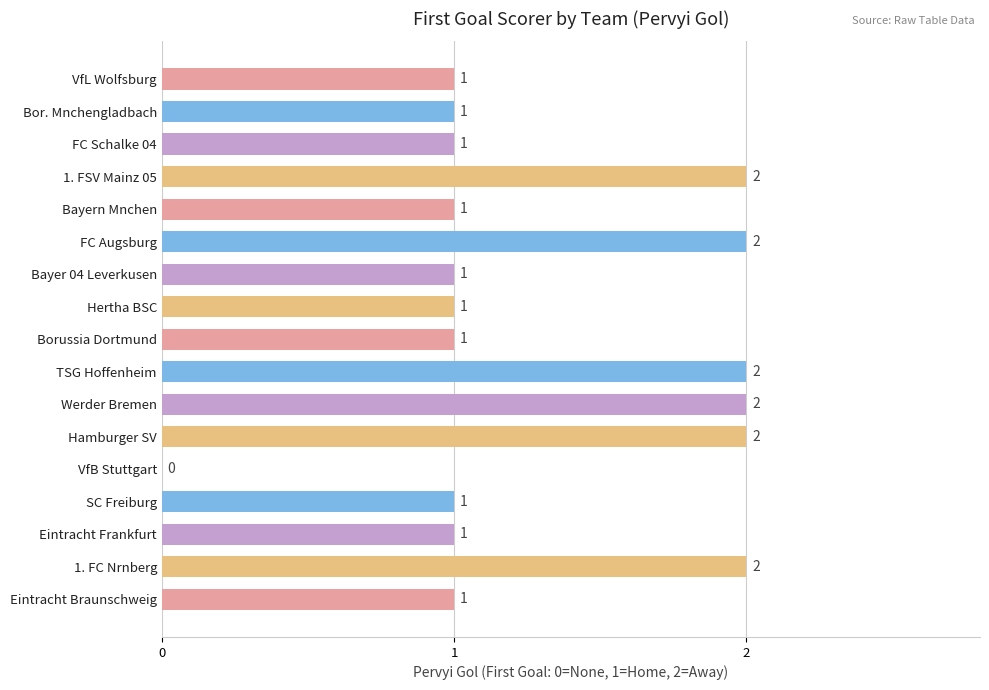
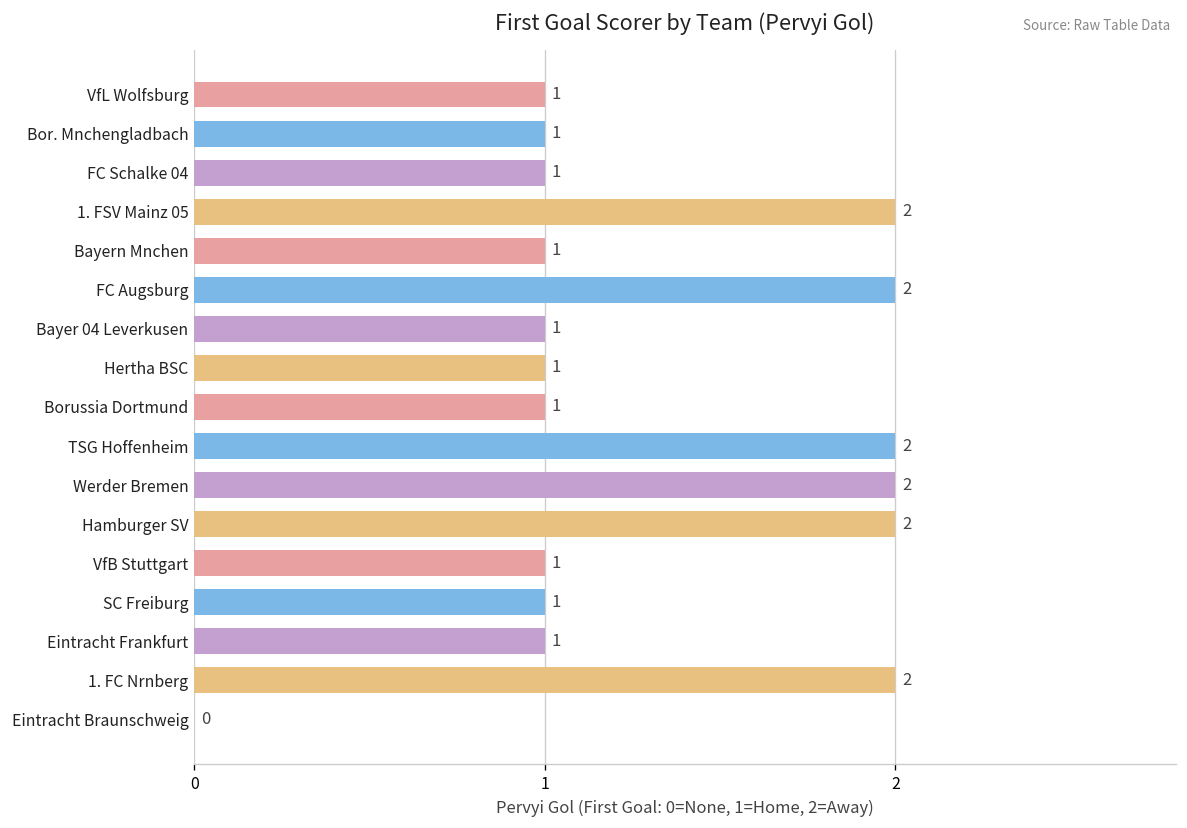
  {
    "VfL Wolfsburg": 1,
    "Bor. Mnchengladbach": 1,
    "FC Schalke 04": 1,
    "1. FSV Mainz 05": 2,
    "Bayern Mnchen": 1,
    "FC Augsburg": 2,
    "Bayer 04 Leverkusen": 1,
    "Hertha BSC": 1,
    "Borussia Dortmund": 1,
    "TSG Hoffenheim": 2,
    "Werder Bremen": 2,
    "Hamburger SV": 2,
-   "VfB Stuttgart": 0,
+   "VfB Stuttgart": 1,
    "SC Freiburg": 1,
    "Eintracht Frankfurt": 1,
    "1. FC Nrnberg": 2,
-   "Eintracht Braunschweig": 1
+   "Eintracht Braunschweig": 0
  }
